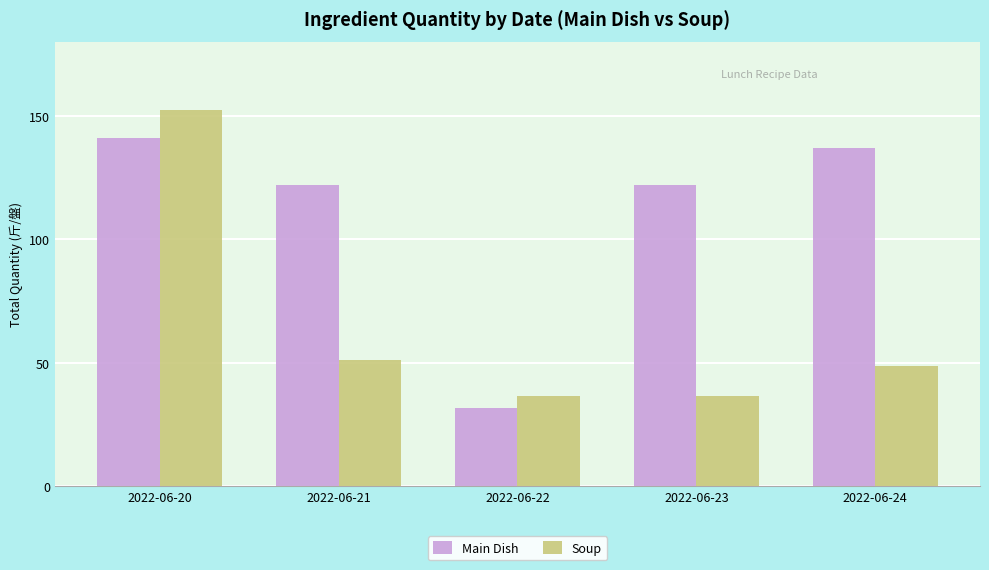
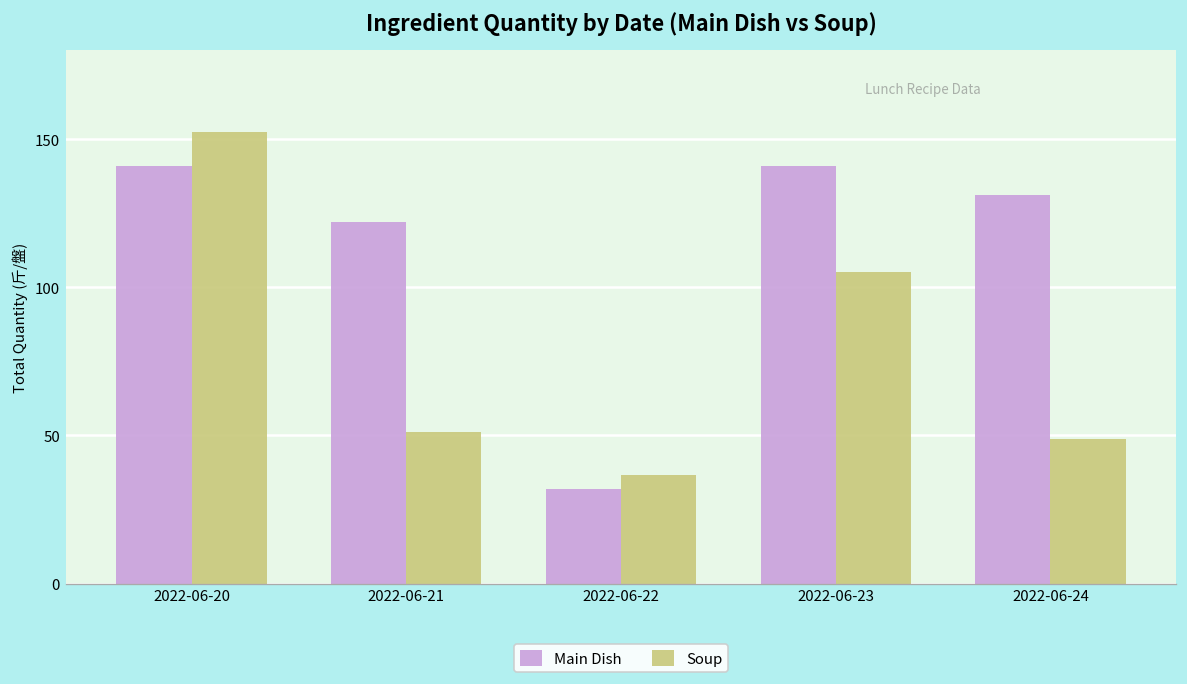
  {
    "Main Dish": {
      "2022-06-20": 141,
      "2022-06-21": 122,
      "2022-06-22": 32,
-     "2022-06-23": 122,
-     "2022-06-24": 137
+     "2022-06-23": 141,
+     "2022-06-24": 131
    },
    "Soup": {
      "2022-06-20": 153,
      "2022-06-21": 51,
      "2022-06-22": 37,
-     "2022-06-23": 37,
+     "2022-06-23": 105,
      "2022-06-24": 49
    }
  }
